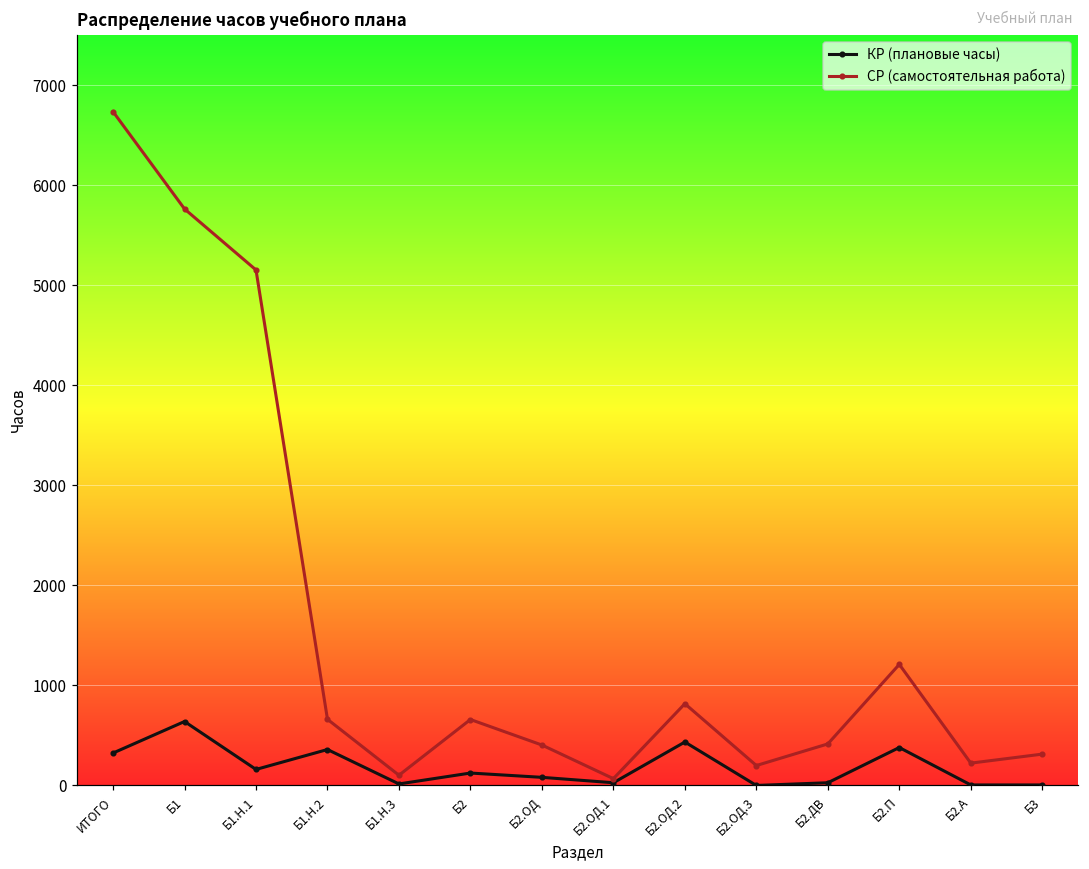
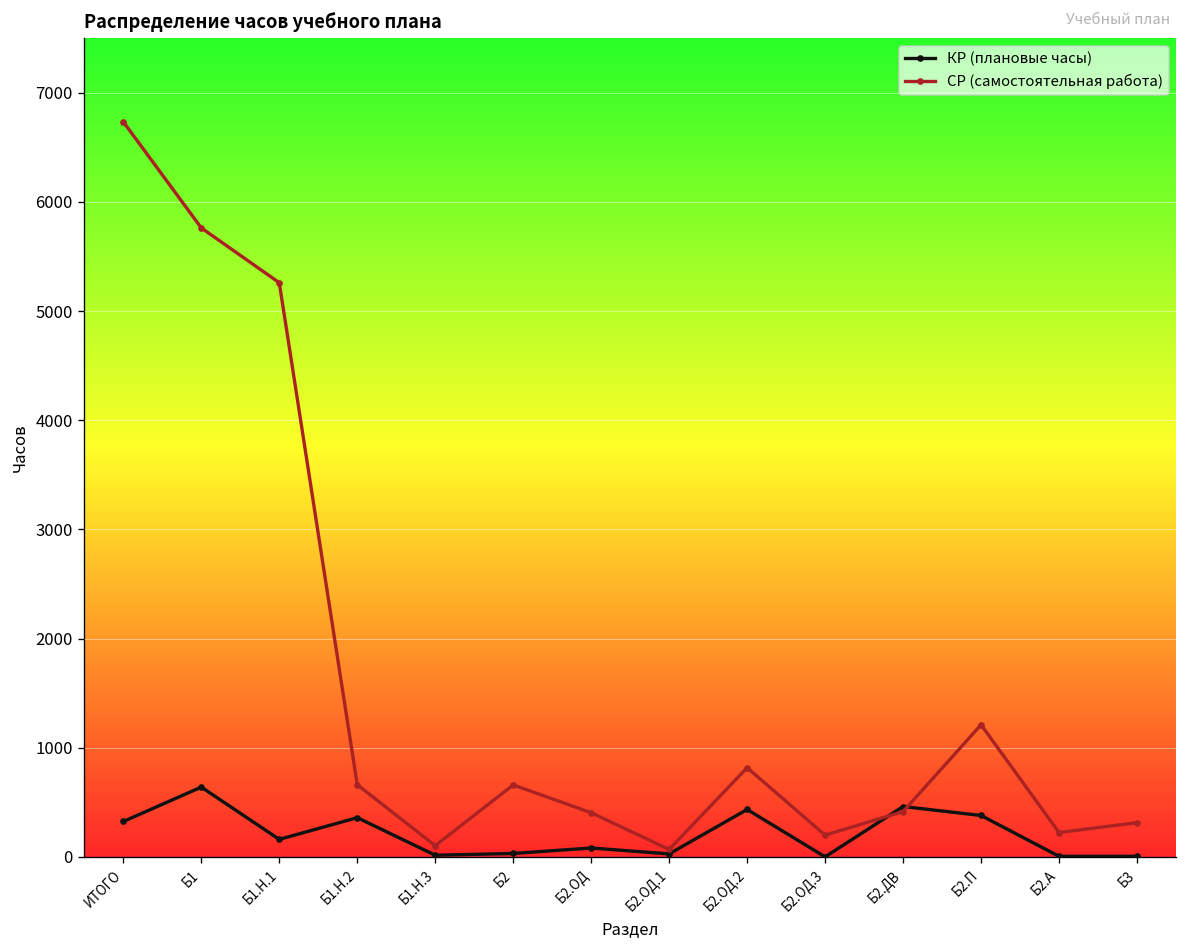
  {
    "КР (плановые часы)": {
      "ИТОГО": 300,
      "Б1": 600,
      "Б1.Н.1": 200,
      "Б1.Н.2": 400,
      "Б1.Н.3": 0,
-     "Б2": 100,
+     "Б2": 0,
      "Б2.ОД": 100,
      "Б2.ОД.1": 0,
      "Б2.ОД.2": 400,
      "Б2.ОД.3": 0,
-     "Б2.ДВ": 0,
+     "Б2.ДВ": 500,
      "Б2.П": 400,
      "Б2.А": 0,
      "Б3": 0
    },
    "СР (самостоятельная работа)": {
      "ИТОГО": 6700,
      "Б1": 5800,
-     "Б1.Н.1": 5200,
+     "Б1.Н.1": 5300,
      "Б1.Н.2": 700,
      "Б1.Н.3": 100,
      "Б2": 700,
      "Б2.ОД": 400,
      "Б2.ОД.1": 100,
      "Б2.ОД.2": 800,
      "Б2.ОД.3": 200,
      "Б2.ДВ": 400,
      "Б2.П": 1200,
      "Б2.А": 200,
      "Б3": 300
    }
  }
